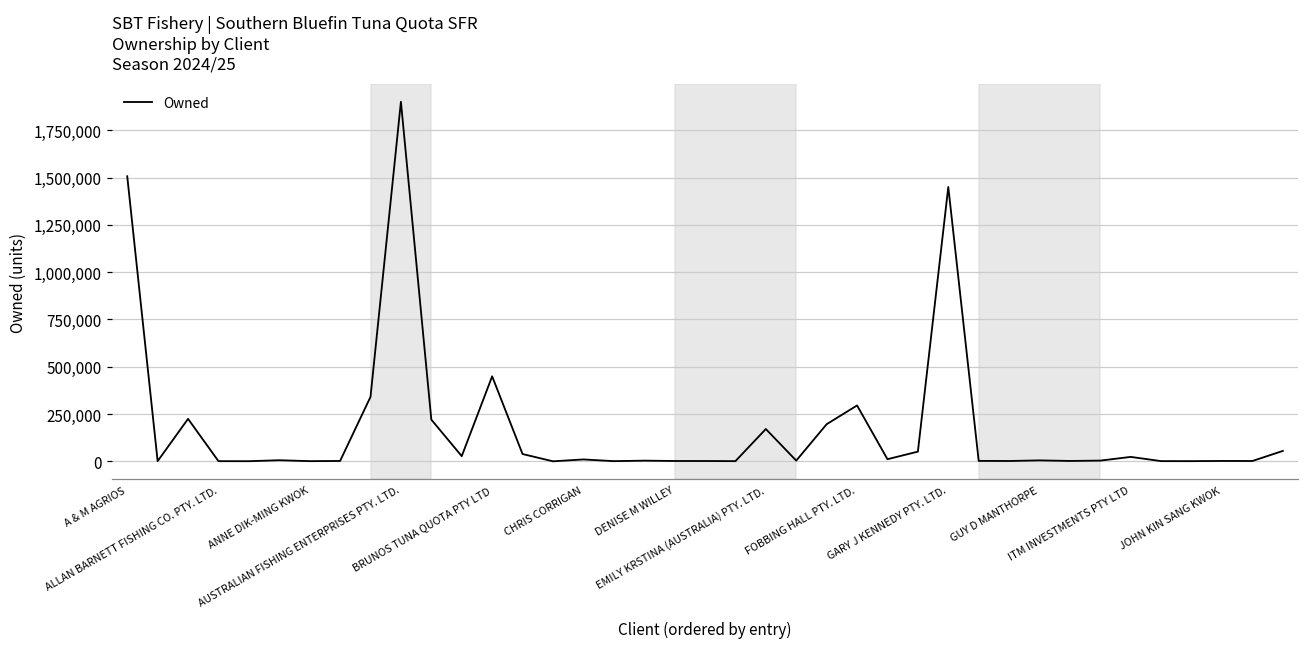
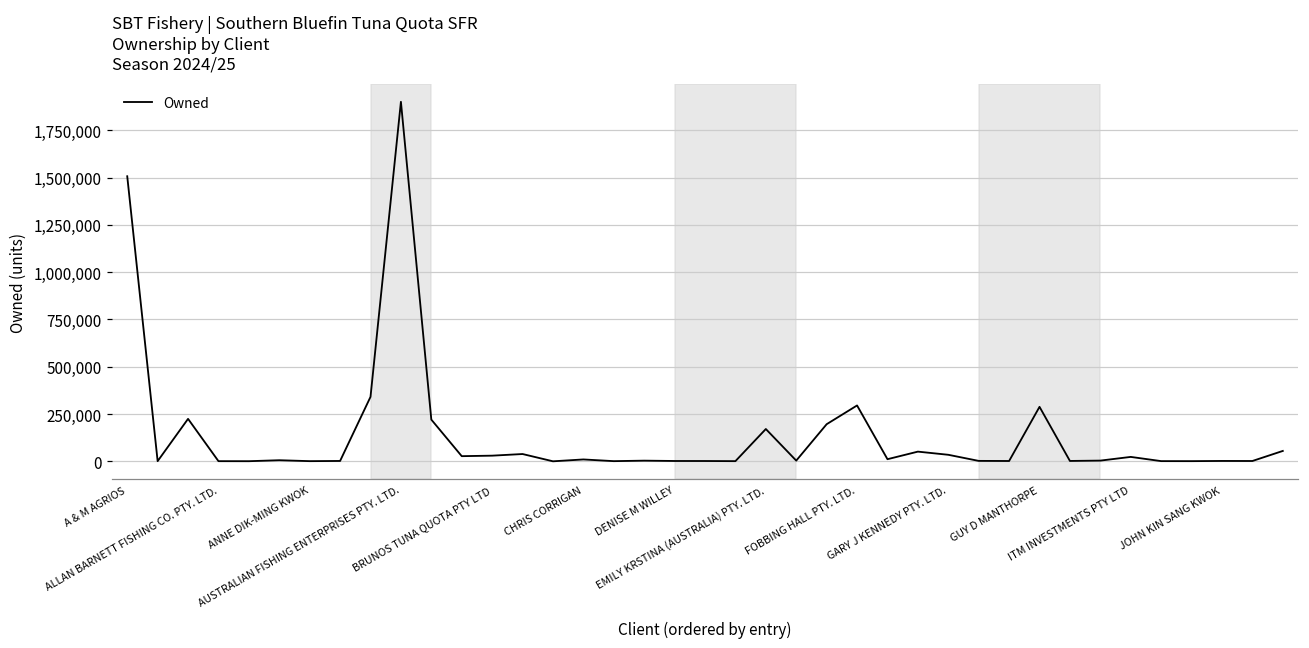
  {
    "A & M AGRIOS": "1,510,000",
    "ALLAN BARNETT FISHING CO. PTY. LTD.": "0",
    "ANNE DIK-MING KWOK": "0",
    "AUSTRALIAN FISHING ENTERPRISES PTY. LTD.": "1,900,000",
-   "BRUNOS TUNA QUOTA PTY LTD": "450,000",
+   "BRUNOS TUNA QUOTA PTY LTD": "30,000",
    "CHRIS CORRIGAN": "10,000",
    "DENISE M WILLEY": "0",
    "EMILY KRSTINA (AUSTRALIA) PTY. LTD.": "170,000",
    "FOBBING HALL PTY. LTD.": "300,000",
-   "GARY J KENNEDY PTY. LTD.": "1,450,000",
-   "GUY D MANTHORPE": "10,000",
+   "GARY J KENNEDY PTY. LTD.": "30,000",
+   "GUY D MANTHORPE": "290,000",
    "ITM INVESTMENTS PTY LTD": "20,000",
    "JOHN KIN SANG KWOK": "0"
  }
